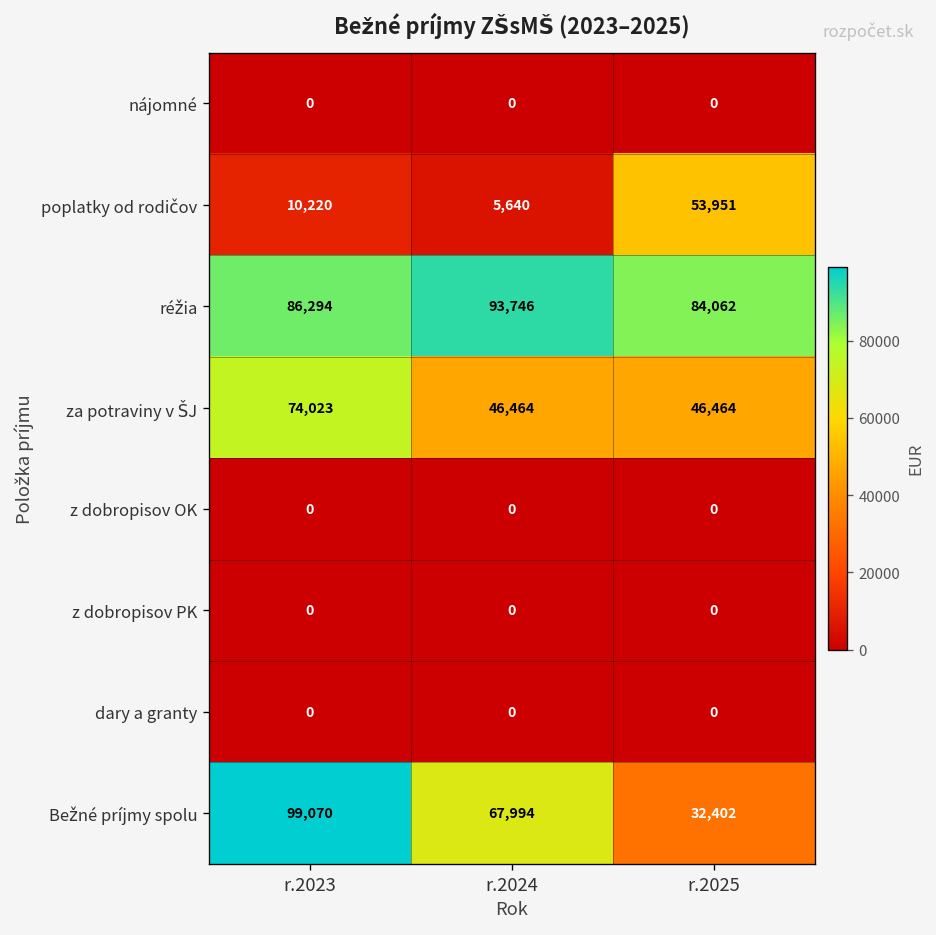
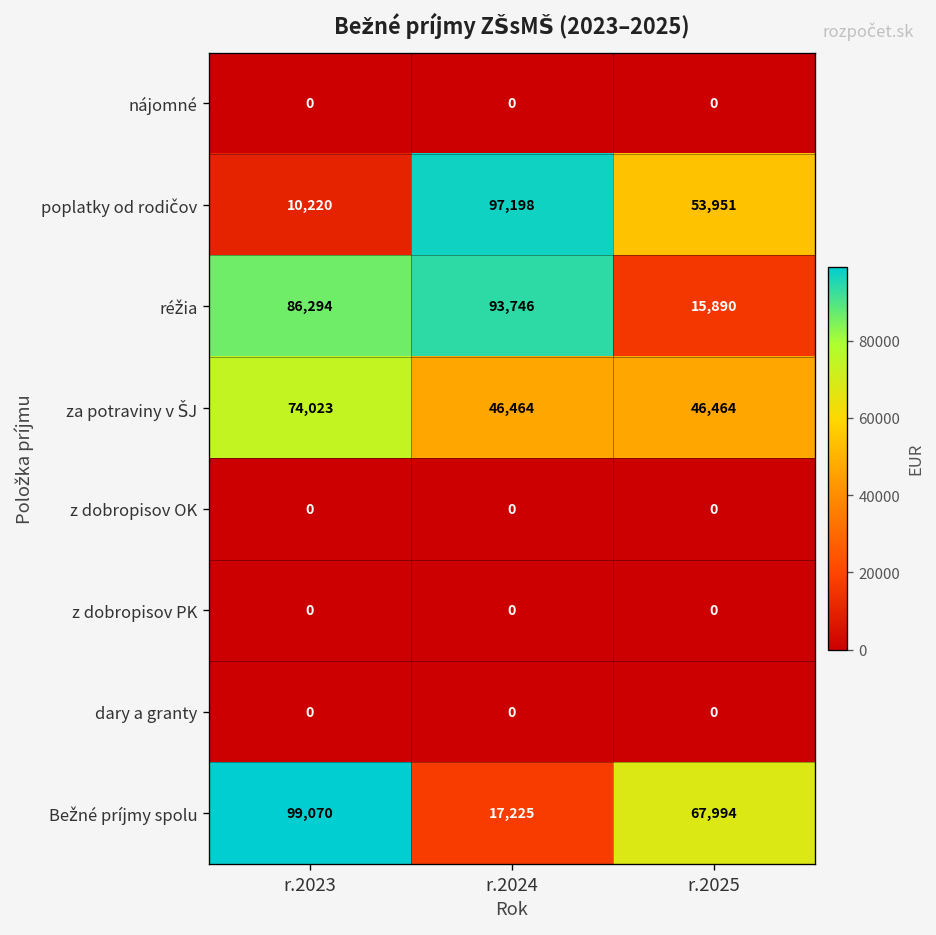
  {
    "nájomné": {
      "r.2023": "0",
      "r.2024": "0",
      "r.2025": "0"
    },
    "poplatky od rodičov": {
      "r.2023": "10,220",
-     "r.2024": "5,640",
+     "r.2024": "97,198",
      "r.2025": "53,951"
    },
    "réžia": {
      "r.2023": "86,294",
      "r.2024": "93,746",
-     "r.2025": "84,062"
+     "r.2025": "15,890"
    },
    "za potraviny v ŠJ": {
      "r.2023": "74,023",
      "r.2024": "46,464",
      "r.2025": "46,464"
    },
    "z dobropisov OK": {
      "r.2023": "0",
      "r.2024": "0",
      "r.2025": "0"
    },
    "z dobropisov PK": {
      "r.2023": "0",
      "r.2024": "0",
      "r.2025": "0"
    },
    "dary a granty": {
      "r.2023": "0",
      "r.2024": "0",
      "r.2025": "0"
    },
    "Bežné príjmy spolu": {
      "r.2023": "99,070",
-     "r.2024": "67,994",
-     "r.2025": "32,402"
+     "r.2024": "17,225",
+     "r.2025": "67,994"
    }
  }
